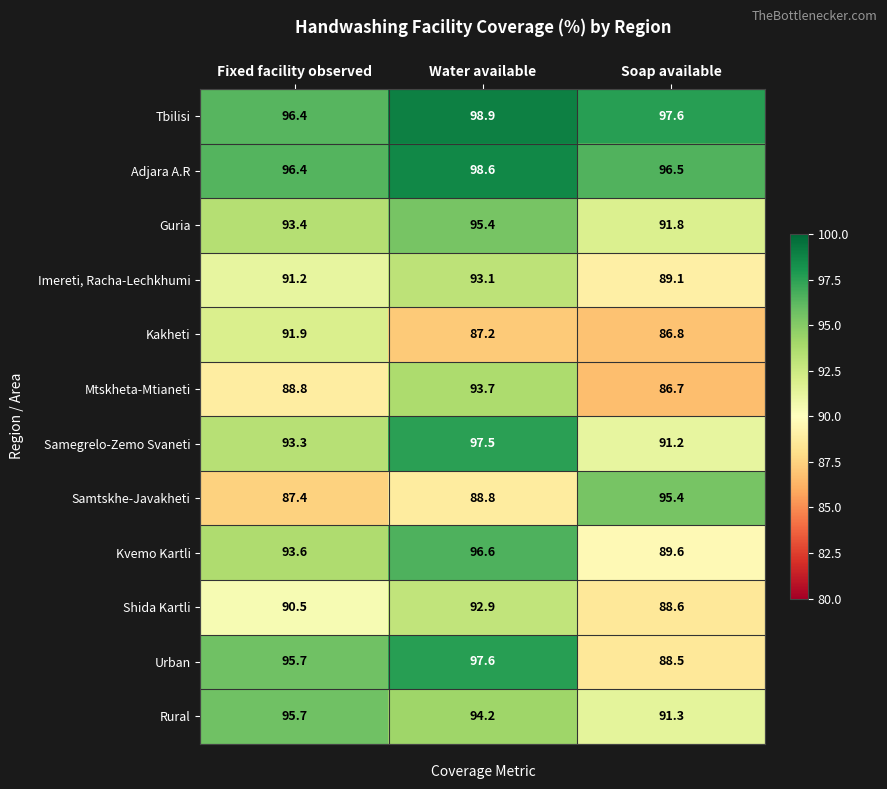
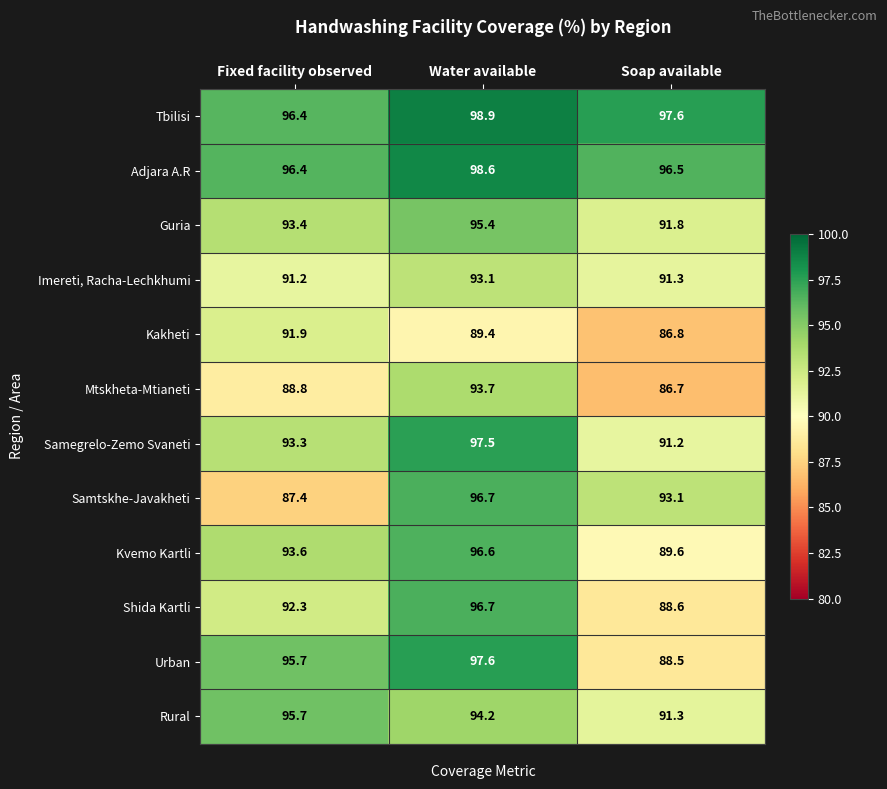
  {
    "Tbilisi": {
      "Fixed facility observed": 96.4,
      "Water available": 98.9,
      "Soap available": 97.6
    },
    "Adjara A.R": {
      "Fixed facility observed": 96.4,
      "Water available": 98.6,
      "Soap available": 96.5
    },
    "Guria": {
      "Fixed facility observed": 93.4,
      "Water available": 95.4,
      "Soap available": 91.8
    },
    "Imereti, Racha-Lechkhumi": {
      "Fixed facility observed": 91.2,
      "Water available": 93.1,
-     "Soap available": 89.1
+     "Soap available": 91.3
    },
    "Kakheti": {
      "Fixed facility observed": 91.9,
-     "Water available": 87.2,
+     "Water available": 89.4,
      "Soap available": 86.8
    },
    "Mtskheta-Mtianeti": {
      "Fixed facility observed": 88.8,
      "Water available": 93.7,
      "Soap available": 86.7
    },
    "Samegrelo-Zemo Svaneti": {
      "Fixed facility observed": 93.3,
      "Water available": 97.5,
      "Soap available": 91.2
    },
    "Samtskhe-Javakheti": {
      "Fixed facility observed": 87.4,
-     "Water available": 88.8,
-     "Soap available": 95.4
+     "Water available": 96.7,
+     "Soap available": 93.1
    },
    "Kvemo Kartli": {
      "Fixed facility observed": 93.6,
      "Water available": 96.6,
      "Soap available": 89.6
    },
    "Shida Kartli": {
-     "Fixed facility observed": 90.5,
-     "Water available": 92.9,
+     "Fixed facility observed": 92.3,
+     "Water available": 96.7,
      "Soap available": 88.6
    },
    "Urban": {
      "Fixed facility observed": 95.7,
      "Water available": 97.6,
      "Soap available": 88.5
    },
    "Rural": {
      "Fixed facility observed": 95.7,
      "Water available": 94.2,
      "Soap available": 91.3
    }
  }
